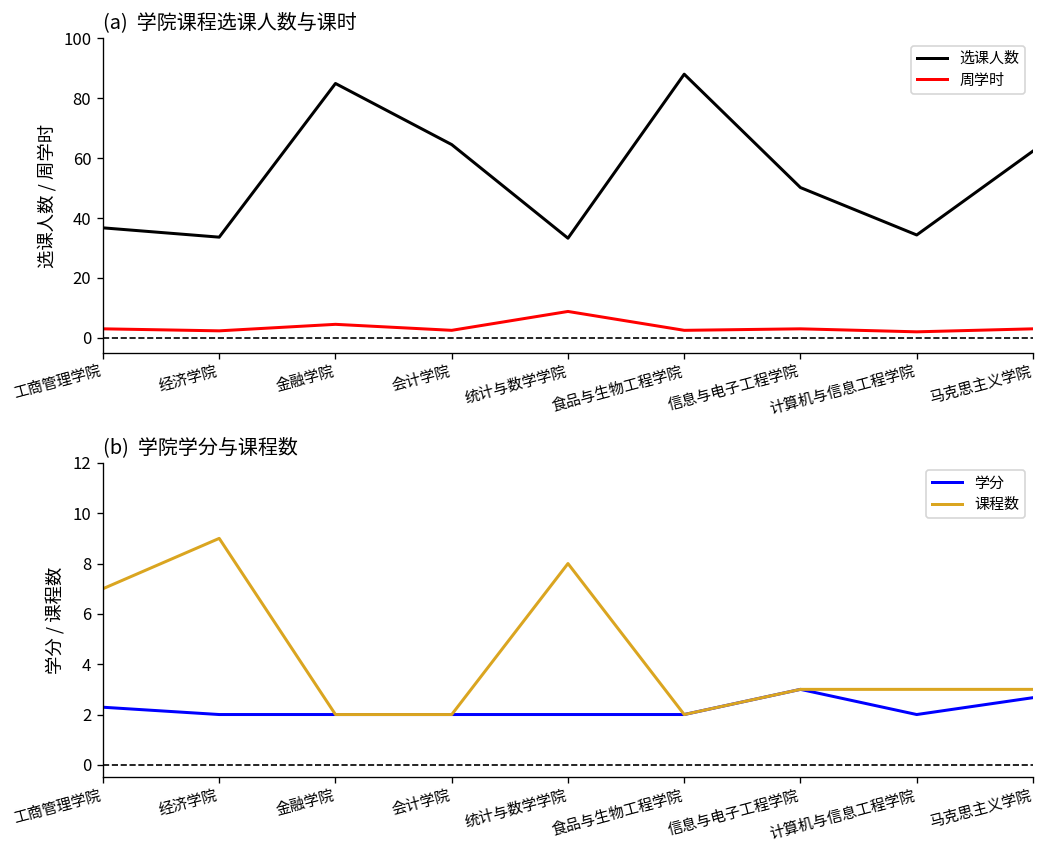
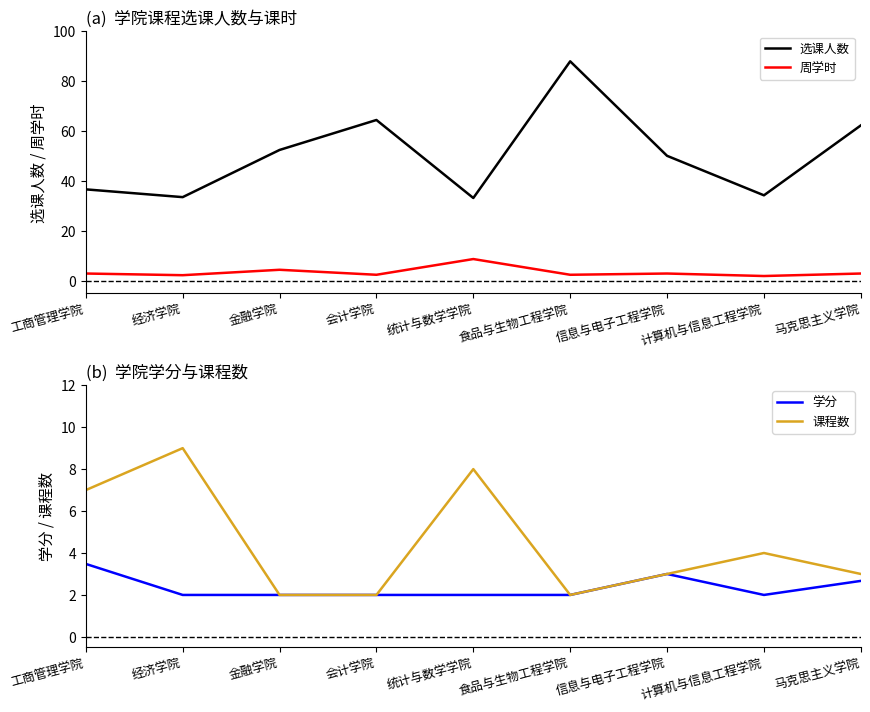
  {
    "(a) 学院课程选课人数与课时": {
      "选课人数": {
        "工商管理学院": 37,
        "经济学院": 34,
-       "金融学院": 85,
+       "金融学院": 53,
        "会计学院": 65,
        "统计与数学学院": 33,
        "食品与生物工程学院": 88,
        "信息与电子工程学院": 50,
        "计算机与信息工程学院": 34,
        "马克思主义学院": 62
      },
      "周学时": {
        "工商管理学院": 3,
        "经济学院": 2,
        "金融学院": 5,
        "会计学院": 3,
        "统计与数学学院": 9,
        "食品与生物工程学院": 3,
        "信息与电子工程学院": 3,
        "计算机与信息工程学院": 2,
        "马克思主义学院": 3
      }
    },
    "(b) 学院学分与课程数": {
      "学分": {
-       "工商管理学院": 2.3,
+       "工商管理学院": 3.5,
        "经济学院": 2.0,
        "统计与数学学院": 2.0,
        "计算机与信息工程学院": 2.0,
        "马克思主义学院": 2.7
      },
      "课程数": {
        "工商管理学院": 7,
        "经济学院": 9,
        "统计与数学学院": 8,
-       "计算机与信息工程学院": 3,
+       "计算机与信息工程学院": 4,
        "马克思主义学院": 3
      }
    }
  }
